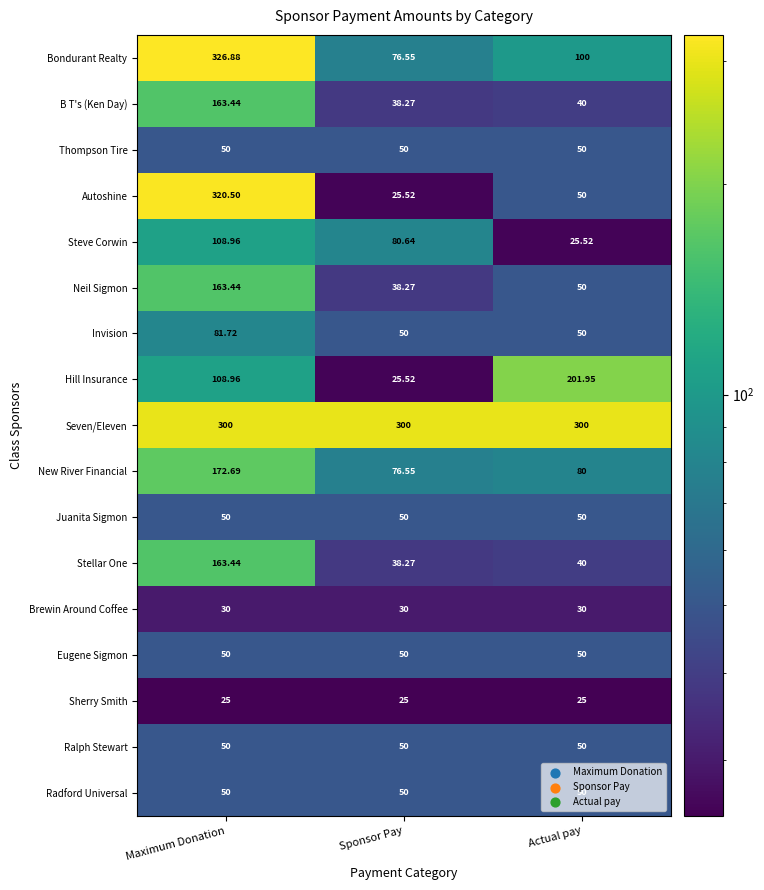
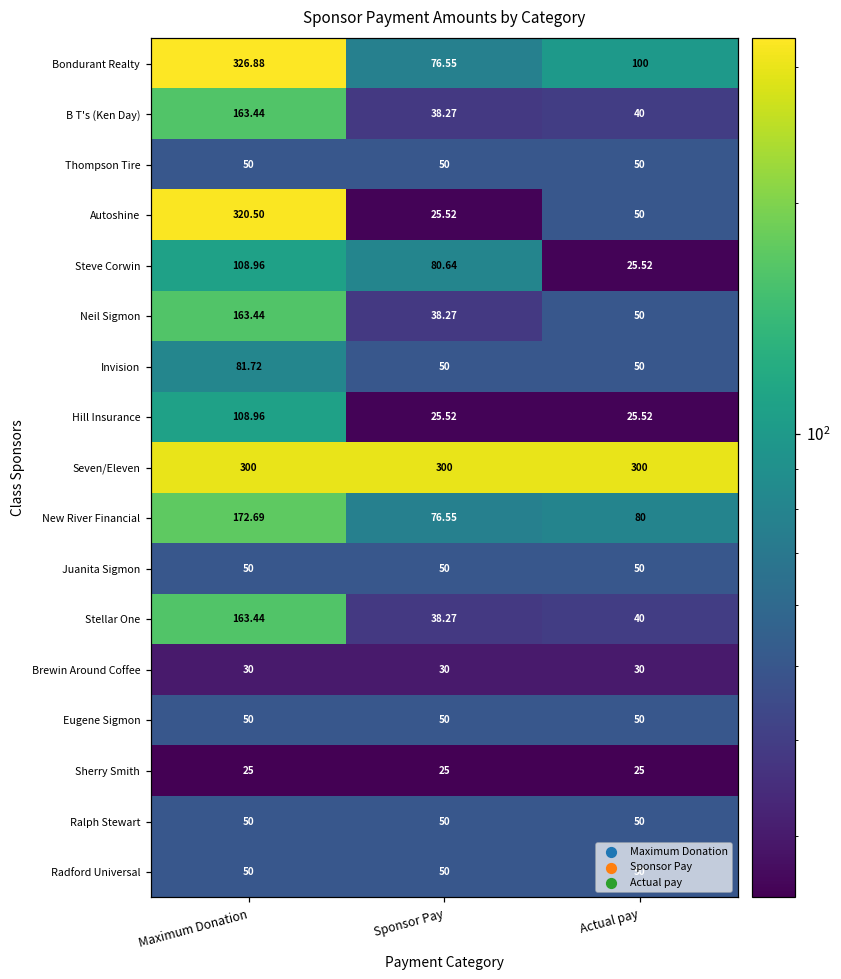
  {
    "Bondurant Realty": {
      "Maximum Donation": 326.88,
      "Sponsor Pay": 76.55,
      "Actual pay": 100
    },
    "B T's (Ken Day)": {
      "Maximum Donation": 163.44,
      "Sponsor Pay": 38.27,
      "Actual pay": 40
    },
    "Thompson Tire": {
      "Maximum Donation": 50,
      "Sponsor Pay": 50,
      "Actual pay": 50
    },
    "Autoshine": {
      "Maximum Donation": 320.50,
      "Sponsor Pay": 25.52,
      "Actual pay": 50
    },
    "Steve Corwin": {
      "Maximum Donation": 108.96,
      "Sponsor Pay": 80.64,
      "Actual pay": 25.52
    },
    "Neil Sigmon": {
      "Maximum Donation": 163.44,
      "Sponsor Pay": 38.27,
      "Actual pay": 50
    },
    "Invision": {
      "Maximum Donation": 81.72,
      "Sponsor Pay": 50,
      "Actual pay": 50
    },
    "Hill Insurance": {
      "Maximum Donation": 108.96,
      "Sponsor Pay": 25.52,
-     "Actual pay": 201.95
+     "Actual pay": 25.52
    },
    "Seven/Eleven": {
      "Maximum Donation": 300,
      "Sponsor Pay": 300,
      "Actual pay": 300
    },
    "New River Financial": {
      "Maximum Donation": 172.69,
      "Sponsor Pay": 76.55,
      "Actual pay": 80
    },
    "Juanita Sigmon": {
      "Maximum Donation": 50,
      "Sponsor Pay": 50,
      "Actual pay": 50
    },
    "Stellar One": {
      "Maximum Donation": 163.44,
      "Sponsor Pay": 38.27,
      "Actual pay": 40
    },
    "Brewin Around Coffee": {
      "Maximum Donation": 30,
      "Sponsor Pay": 30,
      "Actual pay": 30
    },
    "Eugene Sigmon": {
      "Maximum Donation": 50,
      "Sponsor Pay": 50,
      "Actual pay": 50
    },
    "Sherry Smith": {
      "Maximum Donation": 25,
      "Sponsor Pay": 25,
      "Actual pay": 25
    },
    "Ralph Stewart": {
      "Maximum Donation": 50,
      "Sponsor Pay": 50,
      "Actual pay": 50
    },
    "Radford Universal": {
      "Maximum Donation": 50,
      "Sponsor Pay": 50
    }
  }
